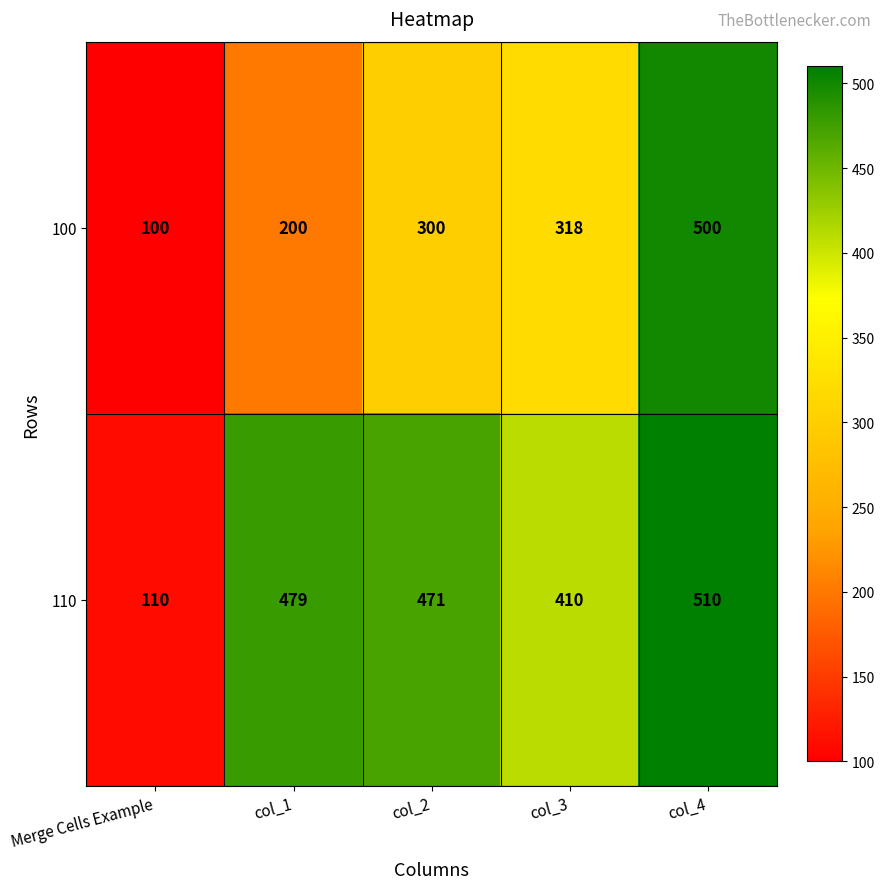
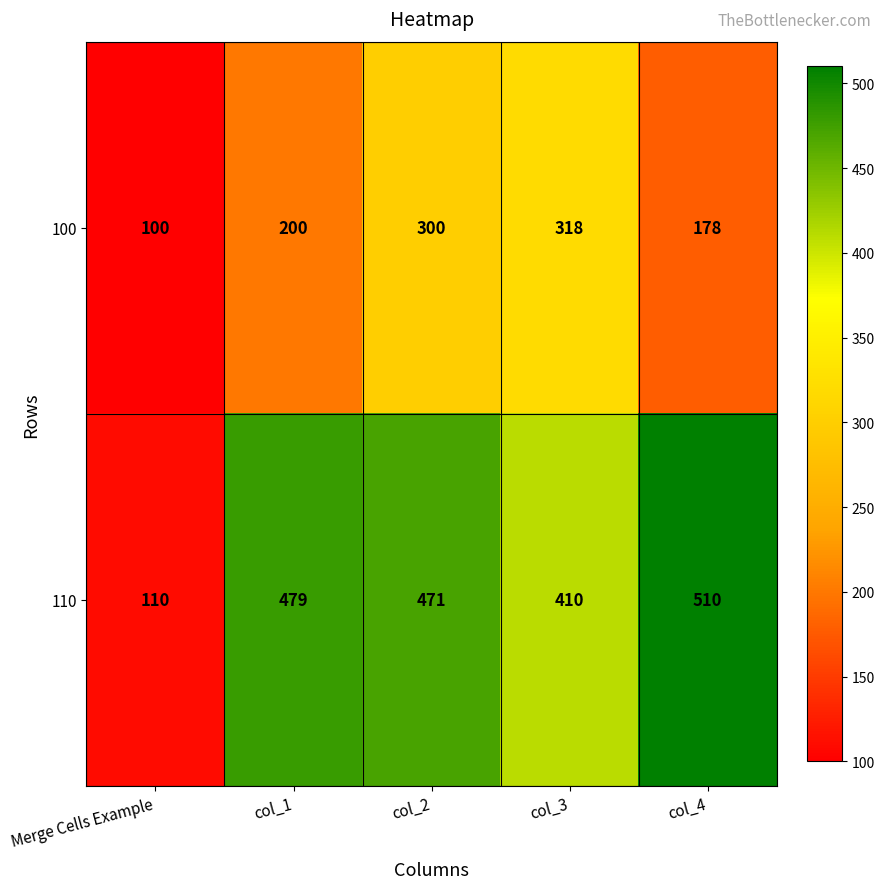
  {
    "100": {
      "Merge Cells Example": 100,
      "col_1": 200,
      "col_2": 300,
      "col_3": 318,
-     "col_4": 500
+     "col_4": 178
    },
    "110": {
      "Merge Cells Example": 110,
      "col_1": 479,
      "col_2": 471,
      "col_3": 410,
      "col_4": 510
    }
  }
